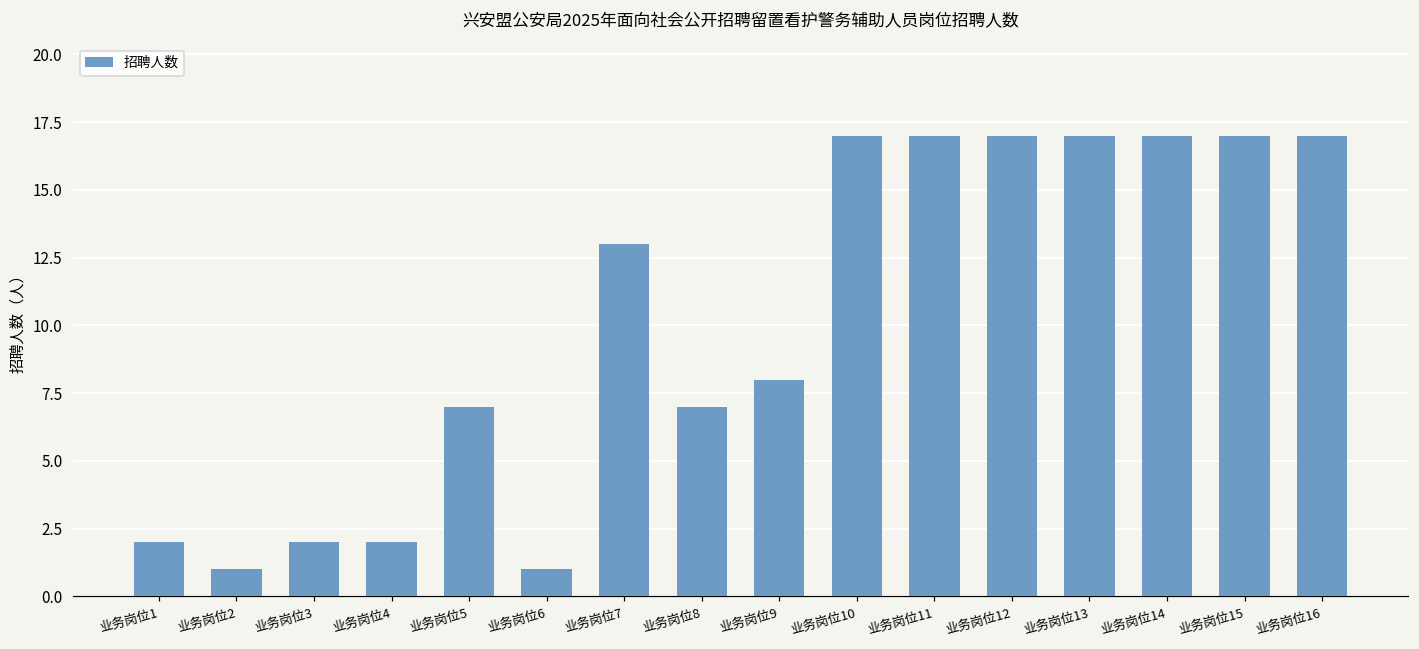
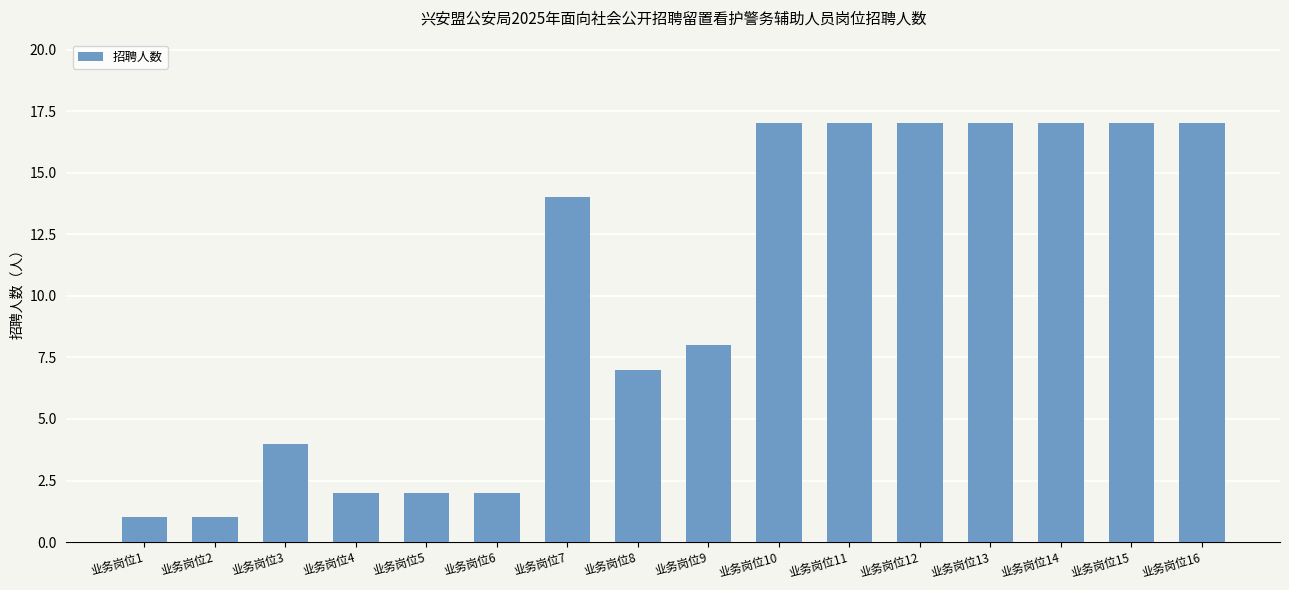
  {
-   "业务岗位1": 2,
+   "业务岗位1": 1,
    "业务岗位2": 1,
-   "业务岗位3": 2,
+   "业务岗位3": 4,
    "业务岗位4": 2,
-   "业务岗位5": 7,
-   "业务岗位6": 1,
-   "业务岗位7": 13,
+   "业务岗位5": 2,
+   "业务岗位6": 2,
+   "业务岗位7": 14,
    "业务岗位8": 7,
    "业务岗位9": 8,
    "业务岗位10": 17,
    "业务岗位11": 17,
    "业务岗位12": 17,
    "业务岗位13": 17,
    "业务岗位14": 17,
    "业务岗位15": 17,
    "业务岗位16": 17
  }
